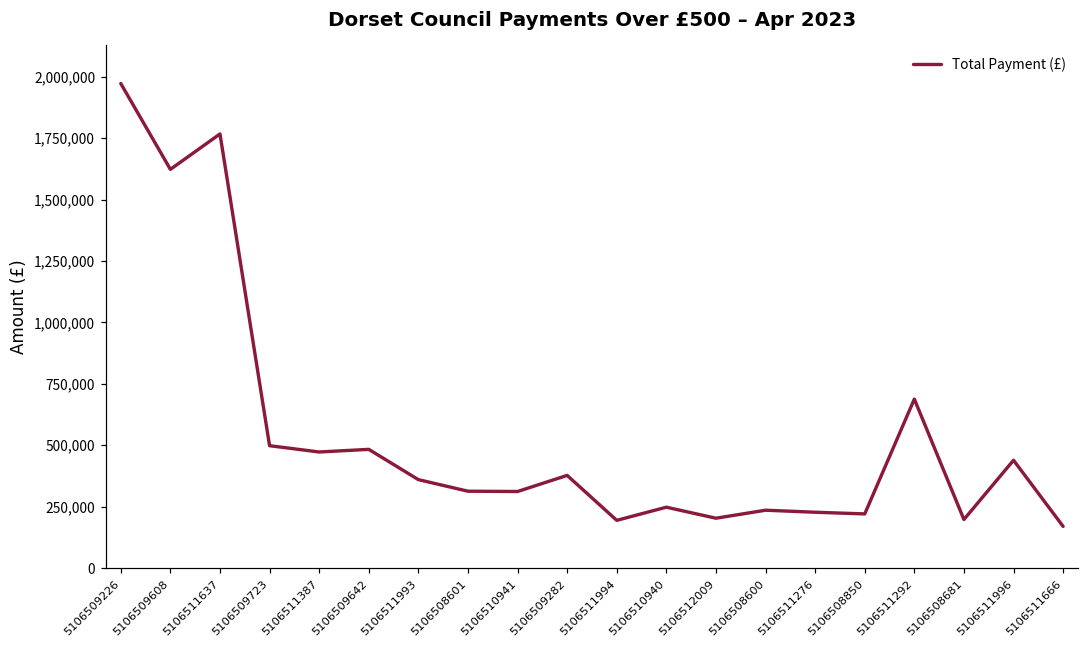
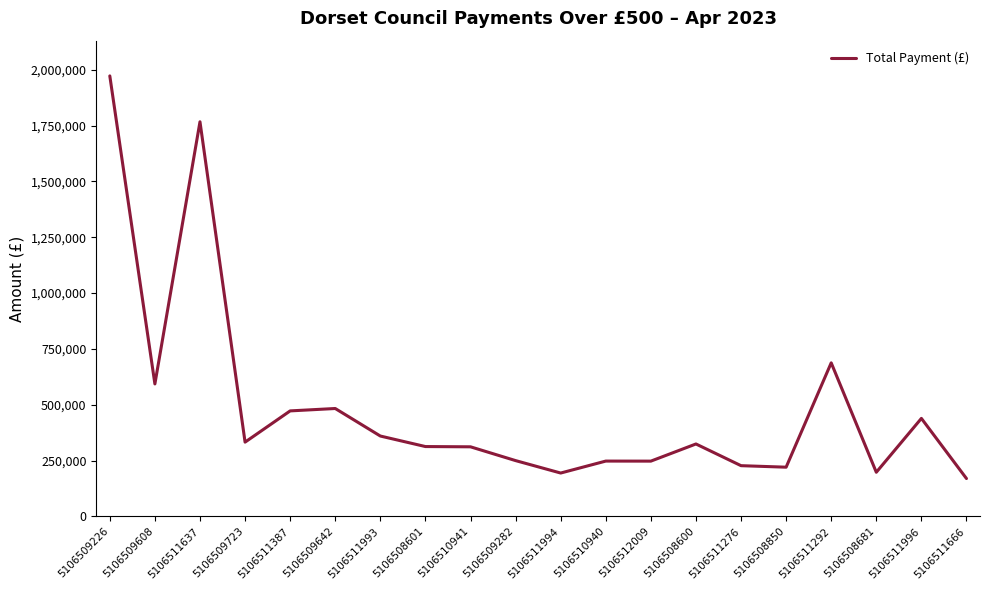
  {
    "5106509226": "1,970,000",
-   "5106509608": "1,620,000",
+   "5106509608": "590,000",
    "5106511637": "1,770,000",
-   "5106509723": "500,000",
+   "5106509723": "330,000",
    "5106511387": "470,000",
    "5106509642": "480,000",
    "5106511993": "360,000",
    "5106508601": "310,000",
    "5106510941": "310,000",
-   "5106509282": "380,000",
+   "5106509282": "250,000",
    "5106511994": "190,000",
    "5106510940": "250,000",
-   "5106512009": "200,000",
-   "5106508600": "240,000",
+   "5106512009": "250,000",
+   "5106508600": "320,000",
    "5106511276": "230,000",
    "5106508850": "220,000",
    "5106511292": "690,000",
    "5106508681": "200,000",
    "5106511996": "440,000",
    "5106511666": "170,000"
  }
